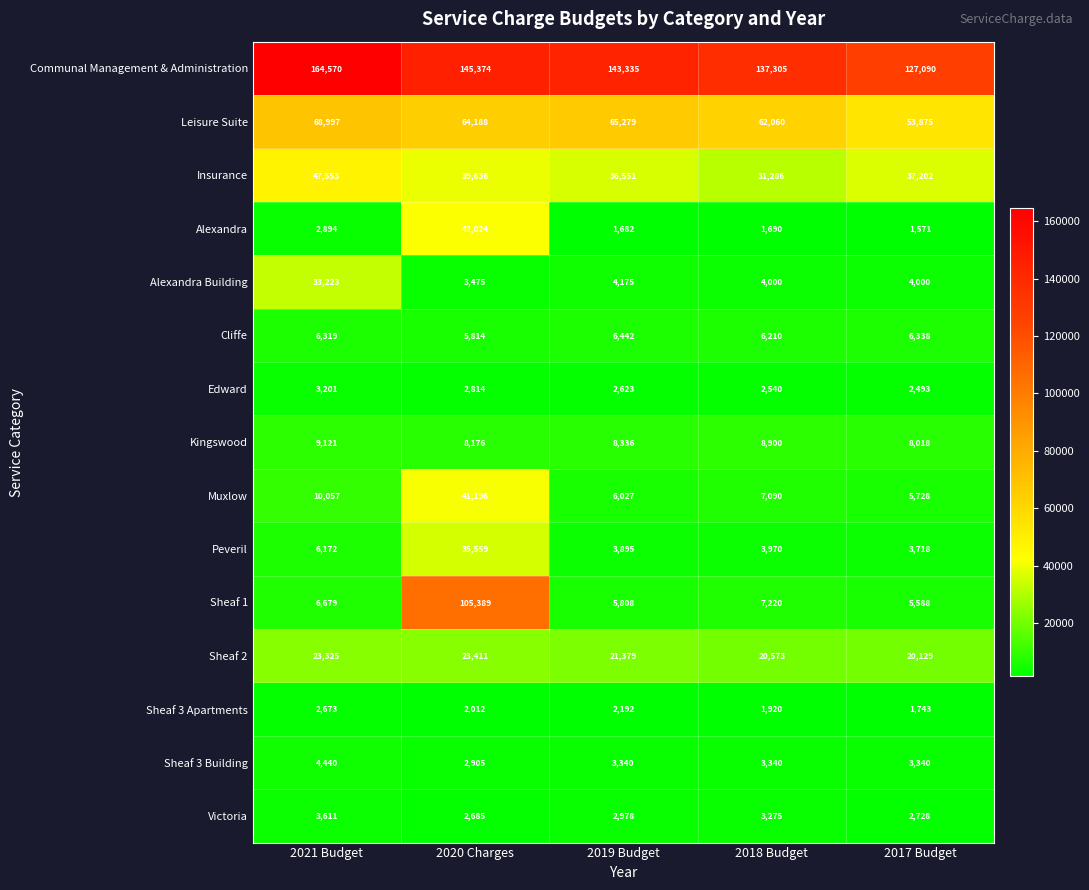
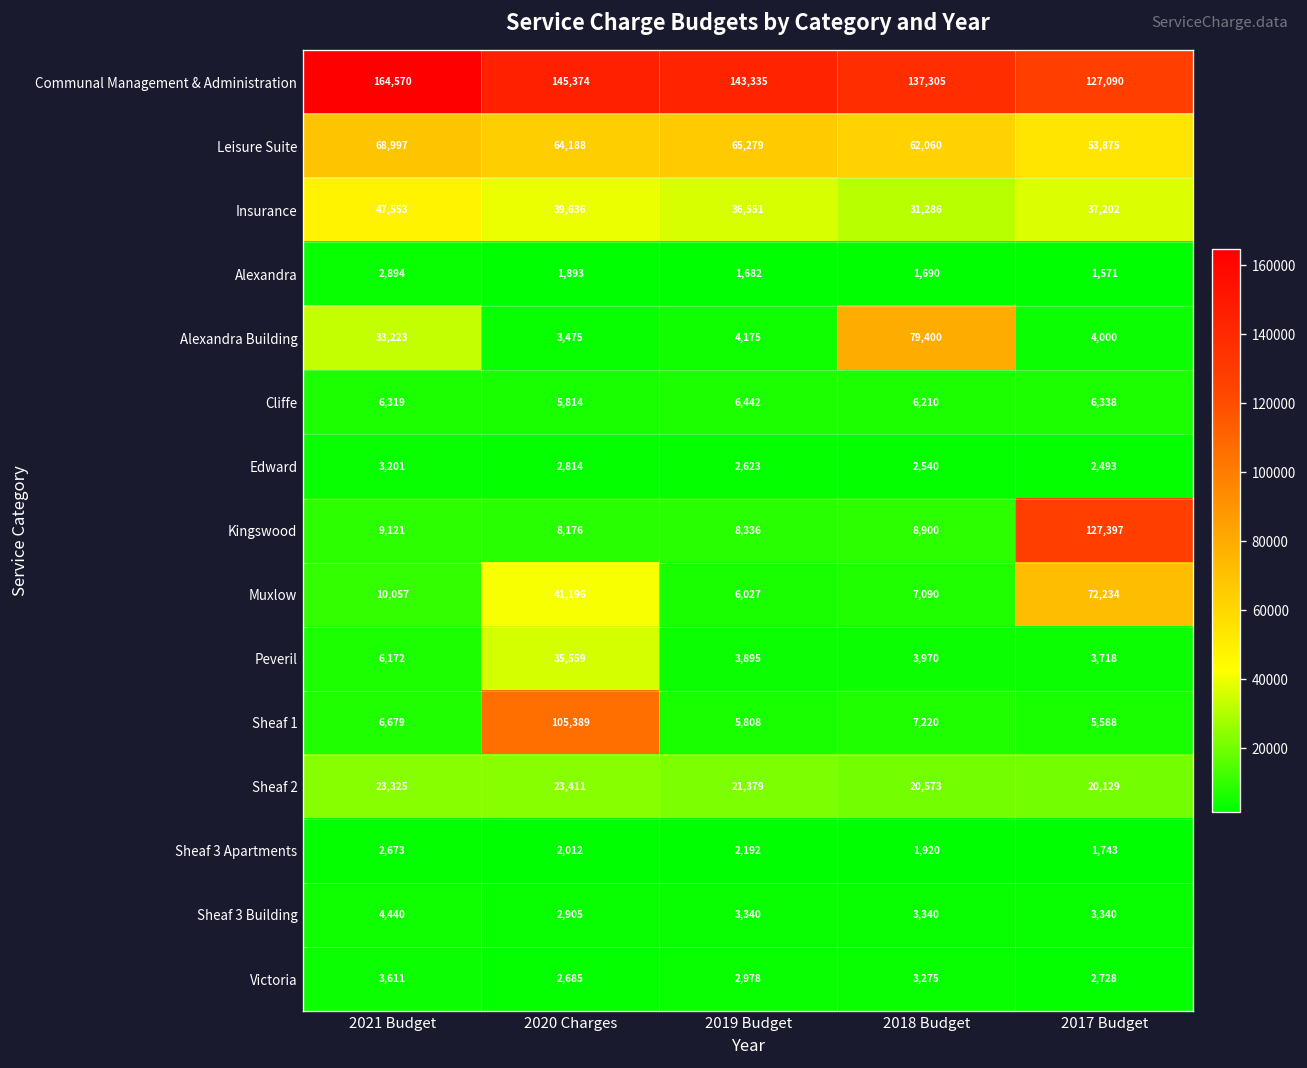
  {
    "Communal Management & Administration": {
      "2021 Budget": "164,570",
      "2020 Charges": "145,374",
      "2019 Budget": "143,335",
      "2018 Budget": "137,305",
      "2017 Budget": "127,090"
    },
    "Leisure Suite": {
      "2021 Budget": "68,997",
      "2020 Charges": "64,188",
      "2019 Budget": "65,279",
      "2018 Budget": "62,060",
      "2017 Budget": "53,875"
    },
    "Insurance": {
      "2021 Budget": "47,553",
      "2020 Charges": "39,636",
      "2019 Budget": "36,551",
      "2018 Budget": "31,286",
      "2017 Budget": "37,202"
    },
    "Alexandra": {
      "2021 Budget": "2,894",
-     "2020 Charges": "42,024",
+     "2020 Charges": "1,893",
      "2019 Budget": "1,682",
      "2018 Budget": "1,690",
      "2017 Budget": "1,571"
    },
    "Alexandra Building": {
      "2021 Budget": "33,223",
      "2020 Charges": "3,475",
      "2019 Budget": "4,175",
-     "2018 Budget": "4,000",
+     "2018 Budget": "79,400",
      "2017 Budget": "4,000"
    },
    "Cliffe": {
      "2021 Budget": "6,319",
      "2020 Charges": "5,814",
      "2019 Budget": "6,442",
      "2018 Budget": "6,210",
      "2017 Budget": "6,338"
    },
    "Edward": {
      "2021 Budget": "3,201",
      "2020 Charges": "2,814",
      "2019 Budget": "2,623",
      "2018 Budget": "2,540",
      "2017 Budget": "2,493"
    },
    "Kingswood": {
      "2021 Budget": "9,121",
      "2020 Charges": "8,176",
      "2019 Budget": "8,336",
      "2018 Budget": "8,900",
-     "2017 Budget": "8,018"
+     "2017 Budget": "127,397"
    },
    "Muxlow": {
      "2021 Budget": "10,057",
      "2020 Charges": "41,196",
      "2019 Budget": "6,027",
      "2018 Budget": "7,090",
-     "2017 Budget": "5,728"
+     "2017 Budget": "72,234"
    },
    "Peveril": {
      "2021 Budget": "6,172",
      "2020 Charges": "35,559",
      "2019 Budget": "3,895",
      "2018 Budget": "3,970",
      "2017 Budget": "3,718"
    },
    "Sheaf 1": {
      "2021 Budget": "6,679",
      "2020 Charges": "105,389",
      "2019 Budget": "5,808",
      "2018 Budget": "7,220",
      "2017 Budget": "5,588"
    },
    "Sheaf 2": {
      "2021 Budget": "23,325",
      "2020 Charges": "23,411",
      "2019 Budget": "21,379",
      "2018 Budget": "20,573",
      "2017 Budget": "20,129"
    },
    "Sheaf 3 Apartments": {
      "2021 Budget": "2,673",
      "2020 Charges": "2,012",
      "2019 Budget": "2,192",
      "2018 Budget": "1,920",
      "2017 Budget": "1,743"
    },
    "Sheaf 3 Building": {
      "2021 Budget": "4,440",
      "2020 Charges": "2,905",
      "2019 Budget": "3,340",
      "2018 Budget": "3,340",
      "2017 Budget": "3,340"
    },
    "Victoria": {
      "2021 Budget": "3,611",
      "2020 Charges": "2,685",
      "2019 Budget": "2,978",
      "2018 Budget": "3,275",
      "2017 Budget": "2,728"
    }
  }
